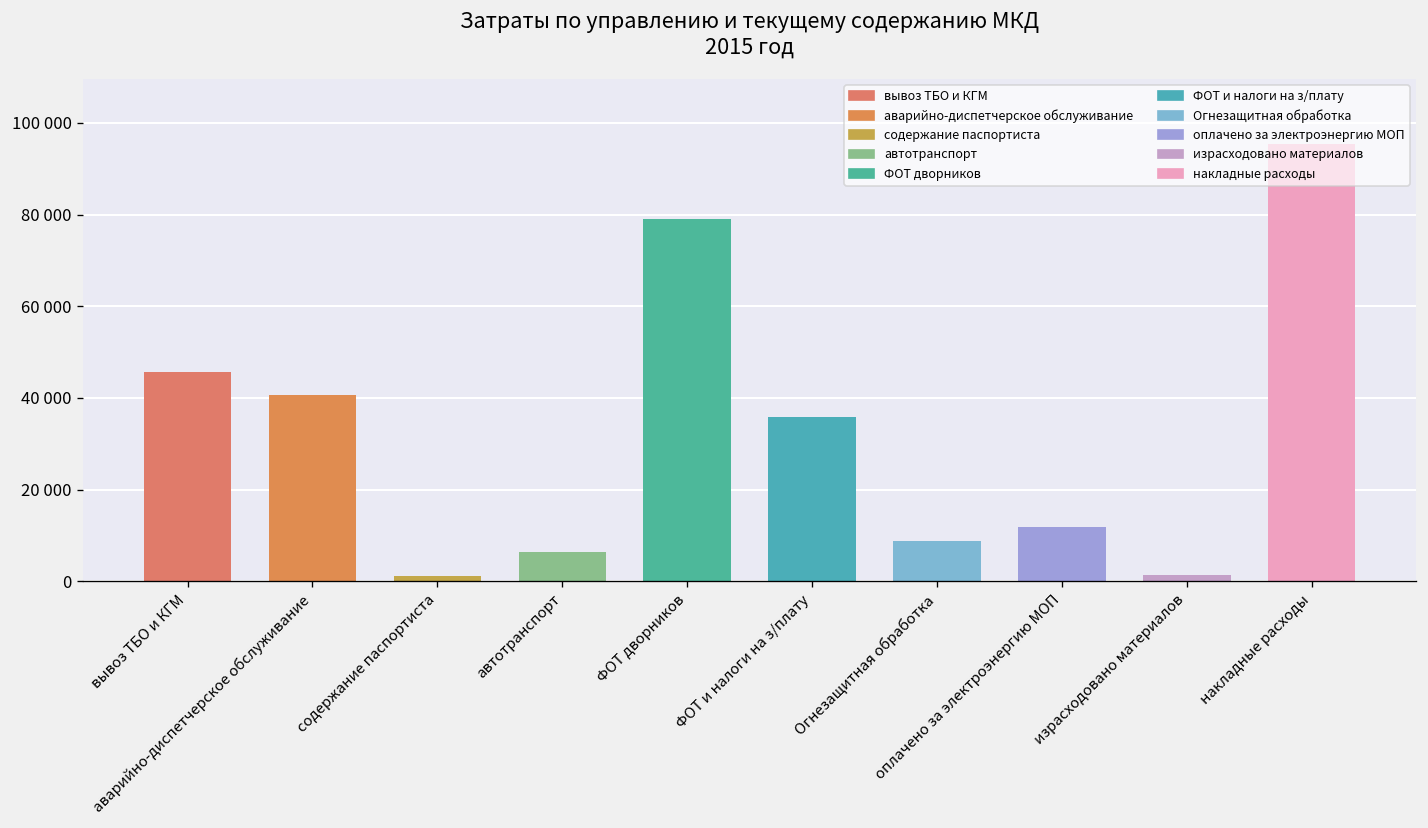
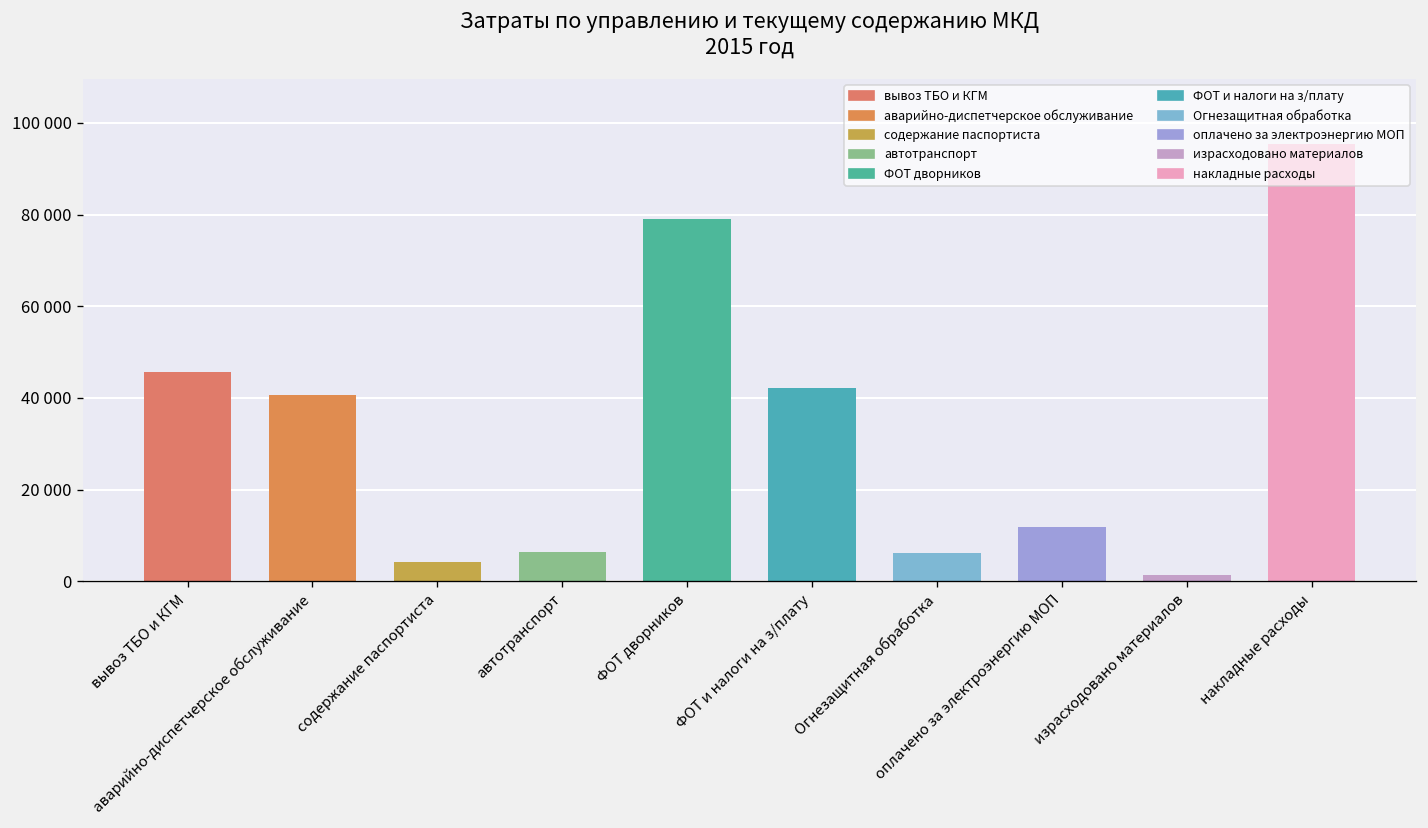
  {
    "вывоз ТБО и КГМ": 46000,
    "аварийно-диспетчерское обслуживание": 41000,
-   "содержание паспортиста": 1000,
+   "содержание паспортиста": 4000,
    "автотранспорт": 6000,
    "ФОТ дворников": 79000,
-   "ФОТ и налоги на з/плату": 36000,
-   "Огнезащитная обработка": 9000,
+   "ФОТ и налоги на з/плату": 42000,
+   "Огнезащитная обработка": 6000,
    "оплачено за электроэнергию МОП": 12000,
    "израсходовано материалов": 1000
  }
